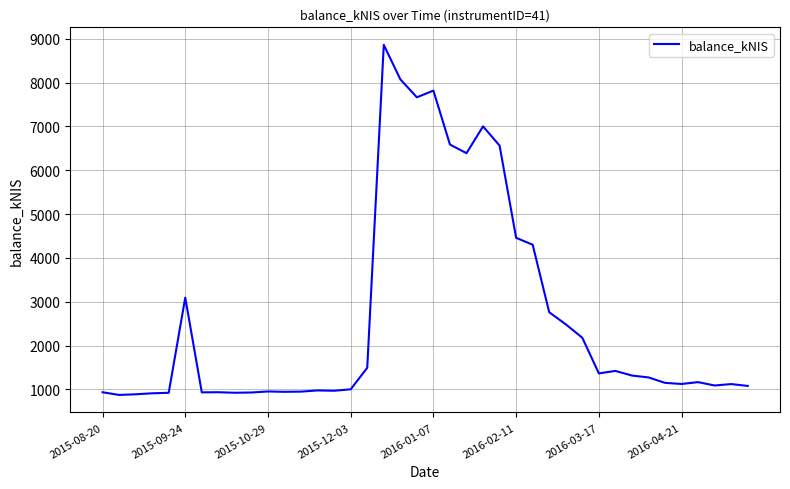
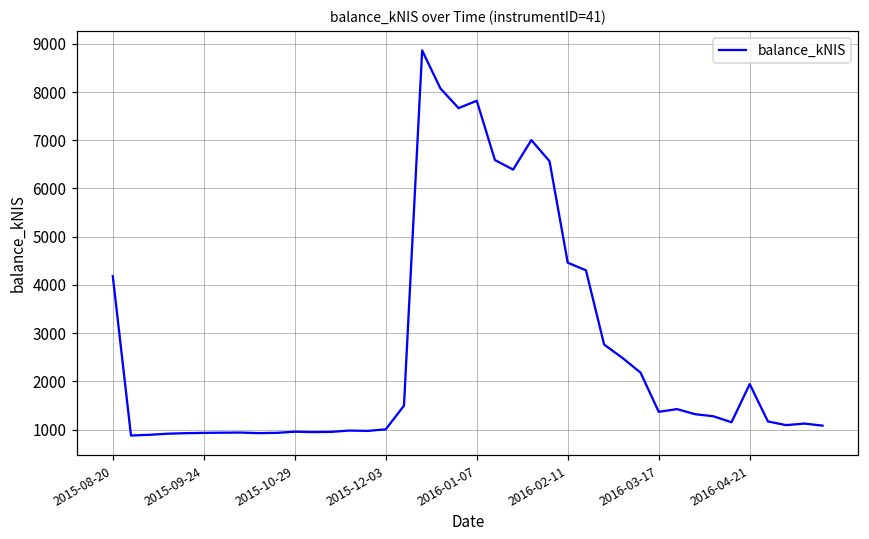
  {
-   "2015-08-20": 900,
-   "2015-09-24": 3100,
+   "2015-08-20": 4200,
+   "2015-09-24": 900,
    "2015-10-29": 1000,
    "2015-12-03": 1000,
    "2016-01-07": 7800,
    "2016-02-11": 4500,
    "2016-03-17": 1400,
-   "2016-04-21": 1100
+   "2016-04-21": 1900
  }
